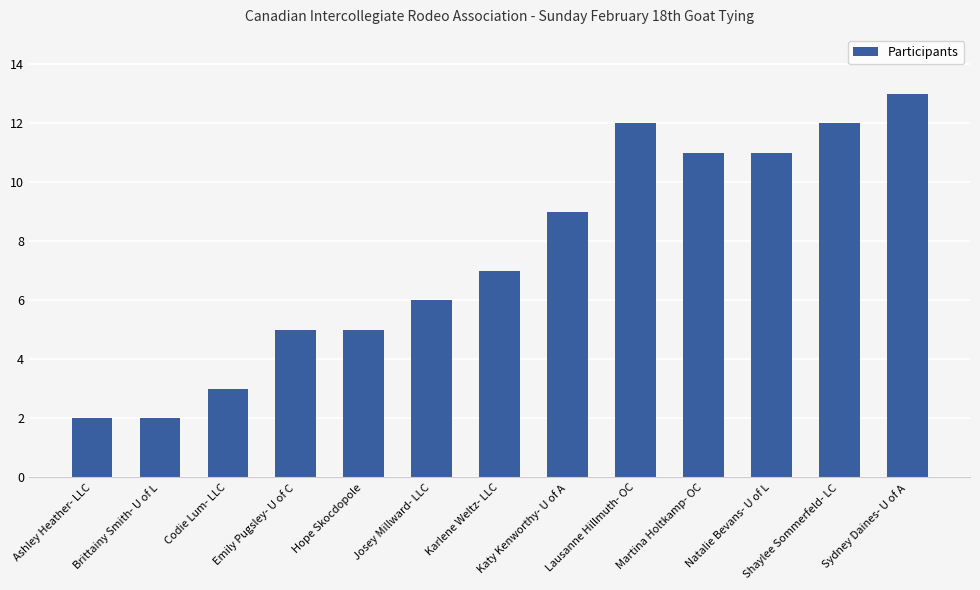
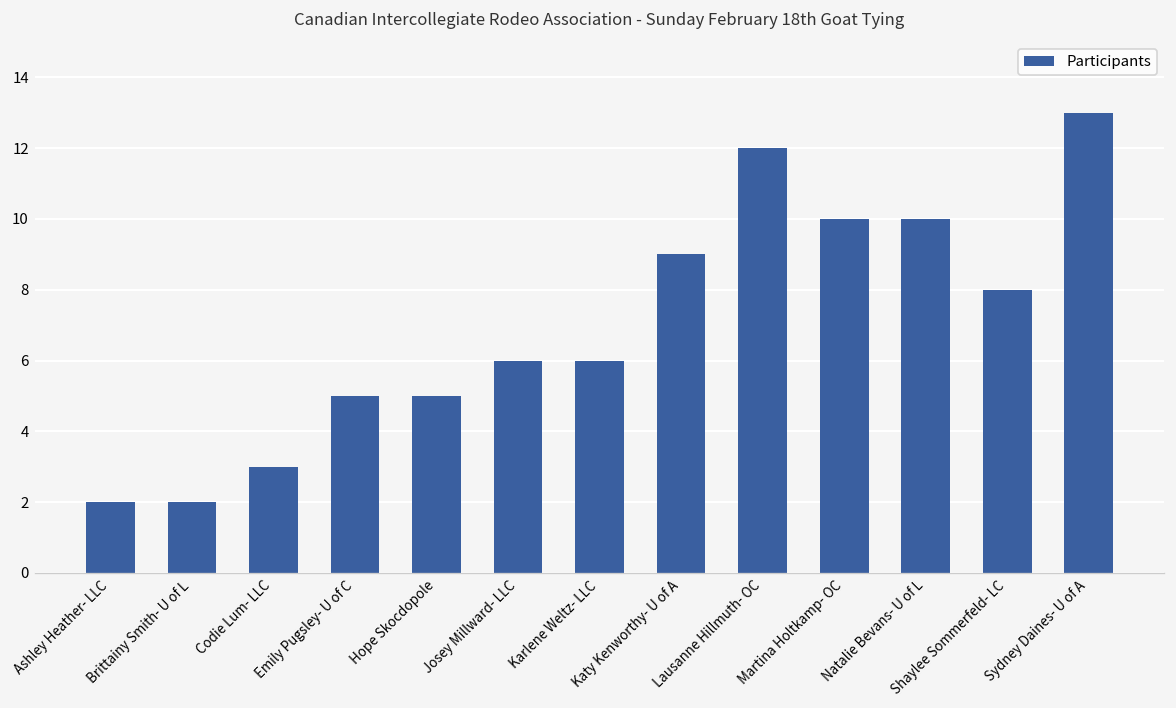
  {
    "Ashley Heather- LLC": 2,
    "Brittainy Smith- U of L": 2,
    "Codie Lum- LLC": 3,
    "Emily Pugsley- U of C": 5,
    "Hope Skocdopole": 5,
    "Josey Millward- LLC": 6,
-   "Karlene Weltz- LLC": 7,
+   "Karlene Weltz- LLC": 6,
    "Katy Kenworthy- U of A": 9,
    "Lausanne Hillmuth- OC": 12,
-   "Martina Holtkamp- OC": 11,
-   "Natalie Bevans- U of L": 11,
-   "Shaylee Sommerfeld- LC": 12,
+   "Martina Holtkamp- OC": 10,
+   "Natalie Bevans- U of L": 10,
+   "Shaylee Sommerfeld- LC": 8,
    "Sydney Daines- U of A": 13
  }
